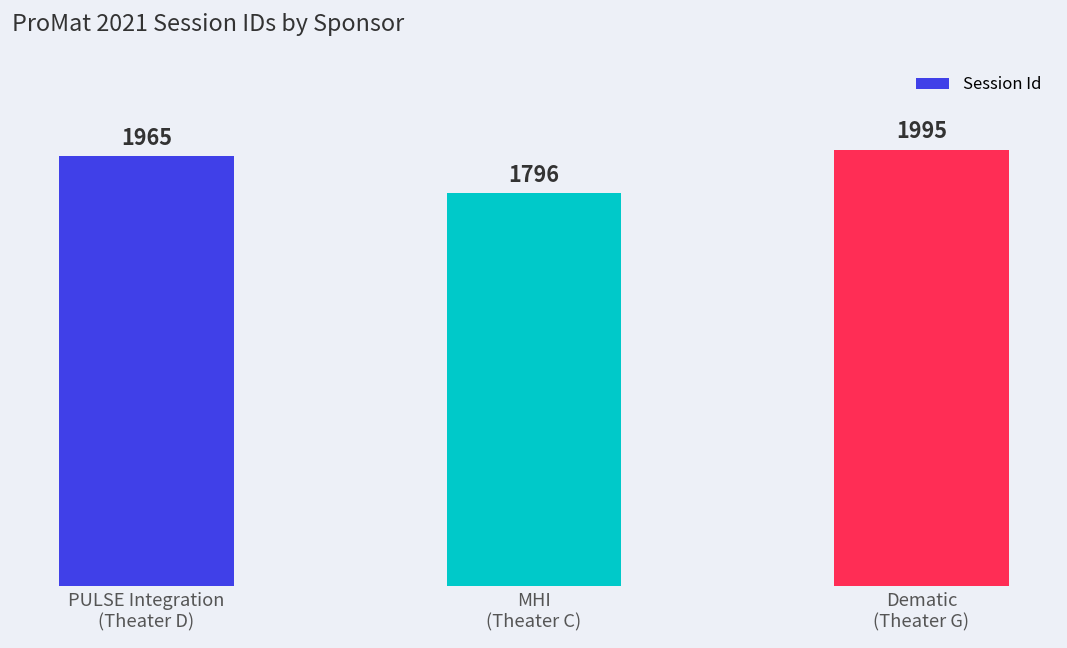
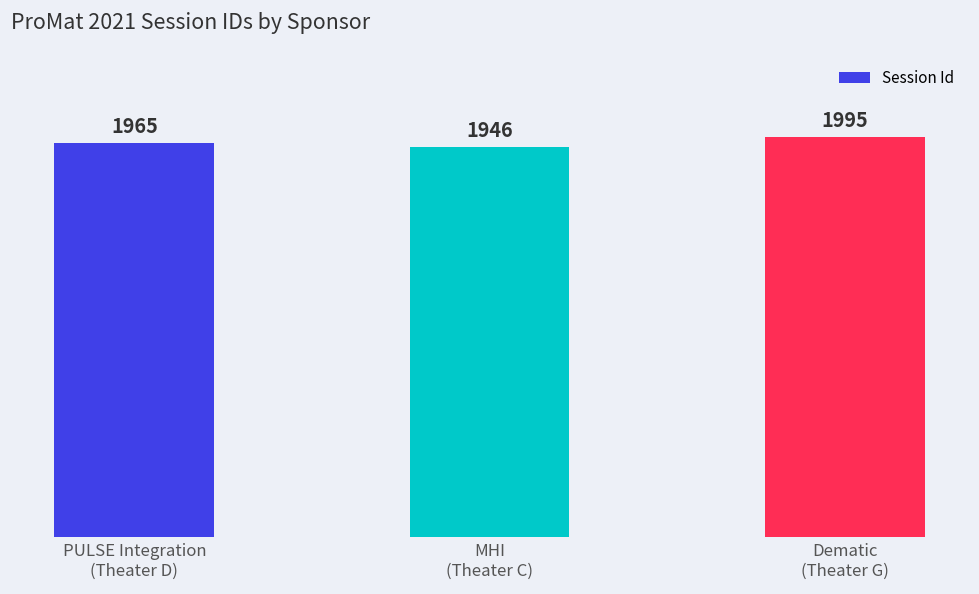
  {
    "PULSE Integration (Theater D)": 1965,
-   "MHI (Theater C)": 1796,
+   "MHI (Theater C)": 1946,
    "Dematic (Theater G)": 1995
  }
